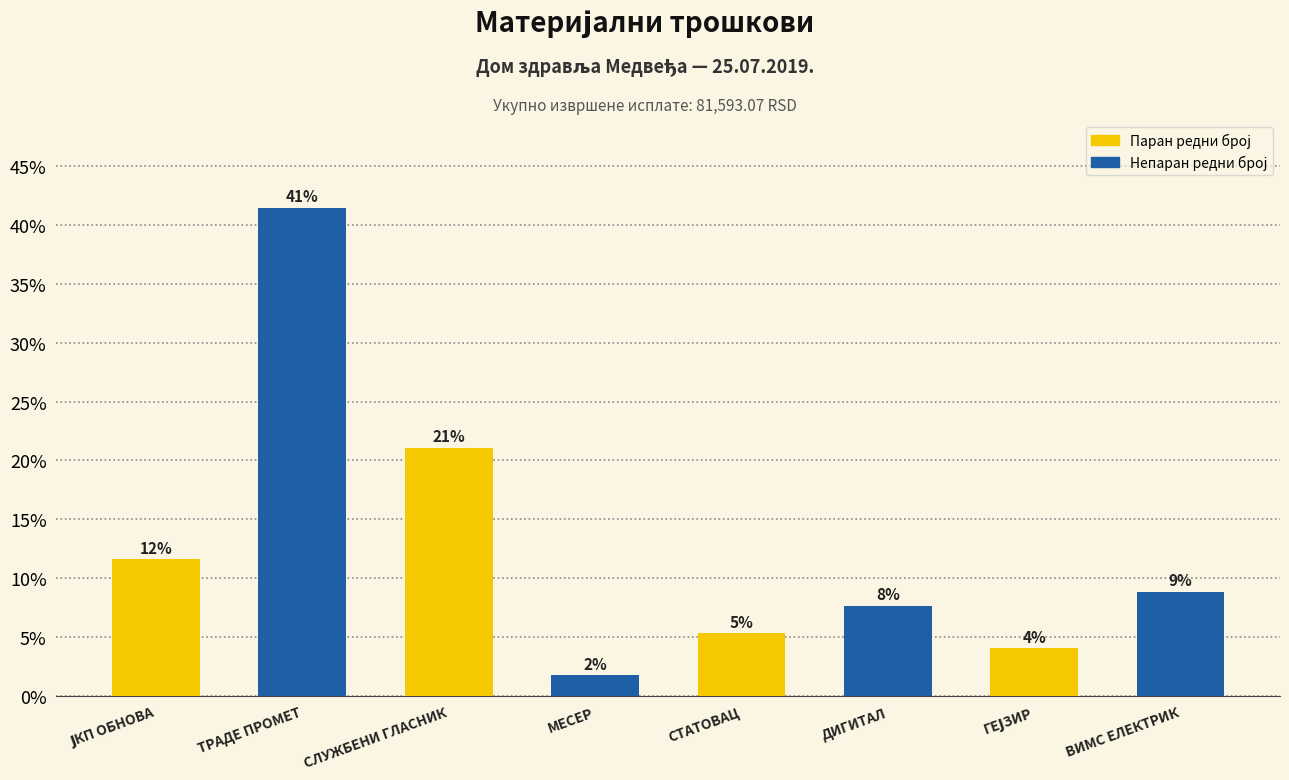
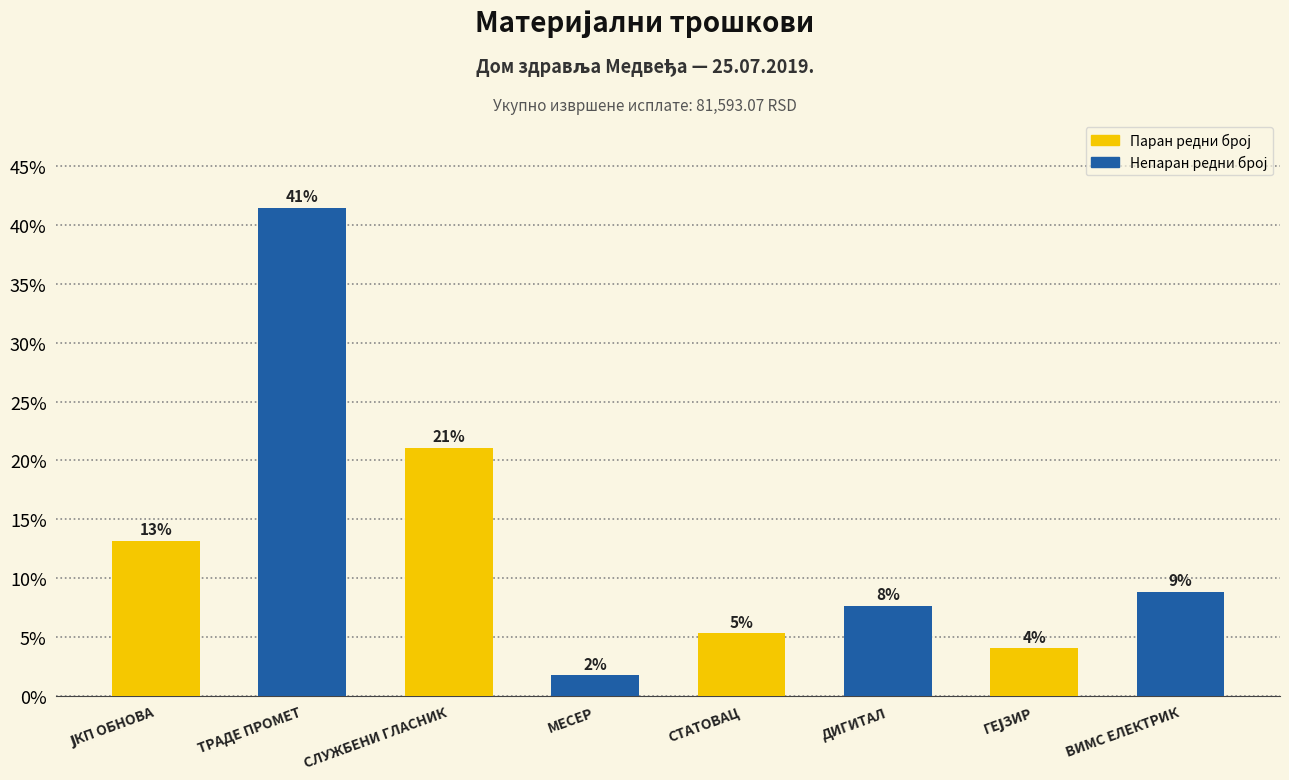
  {
-   "ЈКП ОБНОВА": "12%",
+   "ЈКП ОБНОВА": "13%",
    "ТРАДЕ ПРОМЕТ": "41%",
    "СЛУЖБЕНИ ГЛАСНИК": "21%",
    "МЕСЕР": "2%",
    "СТАТОВАЦ": "5%",
    "ДИГИТАЛ": "8%",
    "ГЕЈЗИР": "4%",
    "ВИМС ЕЛЕКТРИК": "9%"
  }
